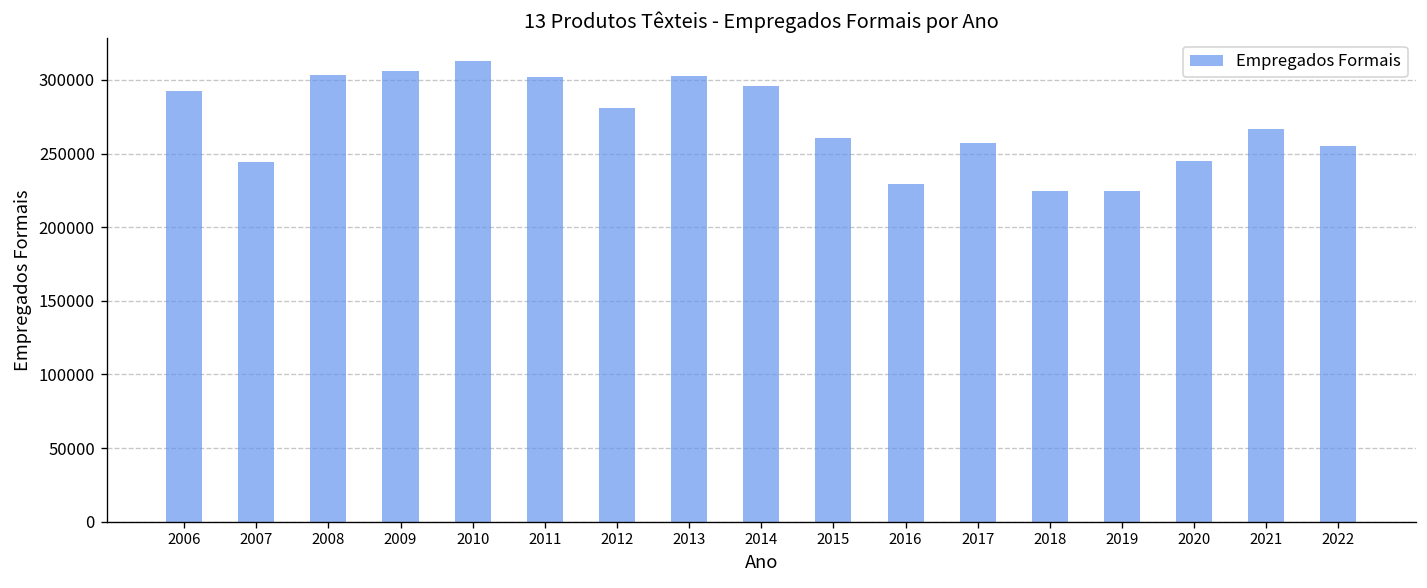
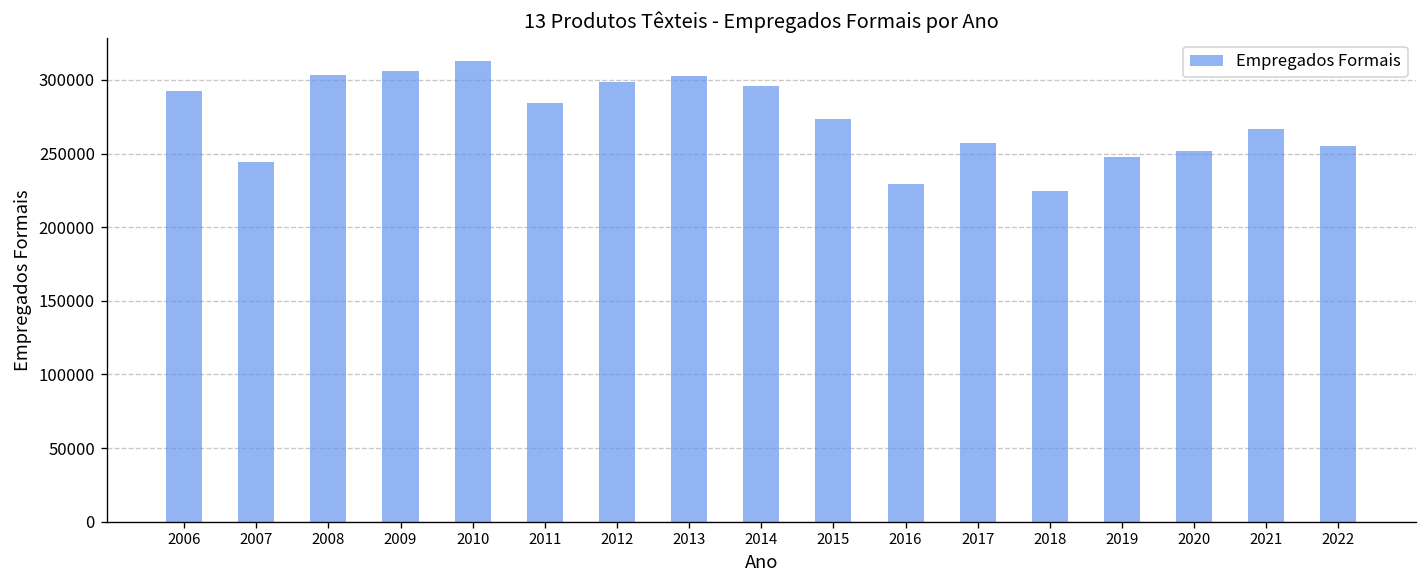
  {
    "2006": 292000,
    "2007": 244000,
    "2008": 303000,
    "2009": 306000,
    "2010": 313000,
-   "2011": 302000,
-   "2012": 281000,
+   "2011": 285000,
+   "2012": 299000,
    "2013": 303000,
    "2014": 296000,
-   "2015": 260000,
+   "2015": 274000,
    "2016": 229000,
    "2017": 257000,
    "2018": 224000,
-   "2019": 224000,
-   "2020": 245000,
+   "2019": 247000,
+   "2020": 252000,
    "2021": 267000,
    "2022": 255000
  }
